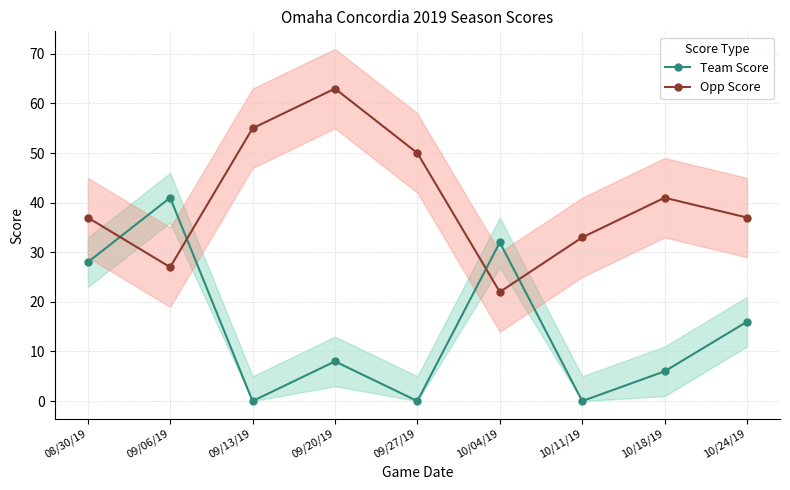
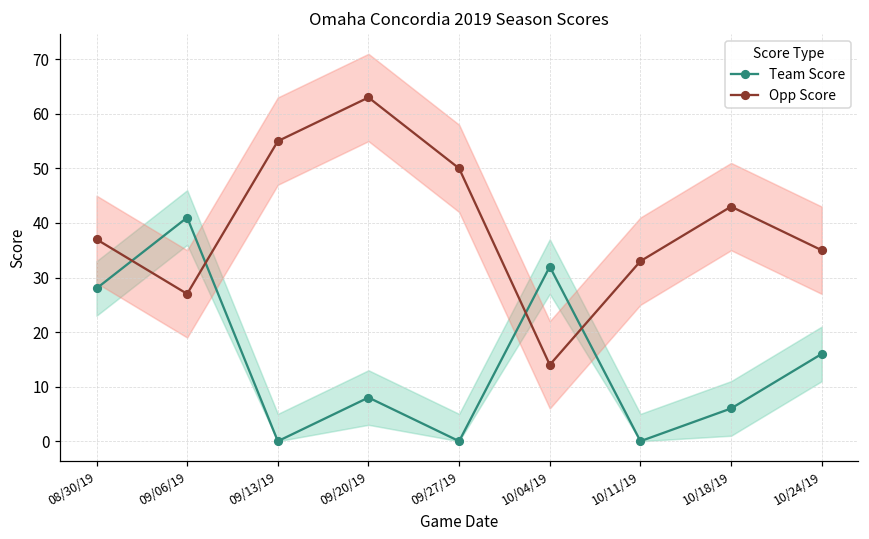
  {
    "Team Score": {
      "08/30/19": 28,
      "09/06/19": 41,
      "09/13/19": 0,
      "09/20/19": 8,
      "09/27/19": 0,
      "10/04/19": 32,
      "10/11/19": 0,
      "10/18/19": 6,
      "10/24/19": 16
    },
    "Opp Score": {
      "08/30/19": 37,
      "09/06/19": 27,
      "09/13/19": 55,
      "09/20/19": 63,
      "09/27/19": 50,
-     "10/04/19": 22,
+     "10/04/19": 14,
      "10/11/19": 33,
-     "10/18/19": 41,
-     "10/24/19": 37
+     "10/18/19": 43,
+     "10/24/19": 35
    }
  }
